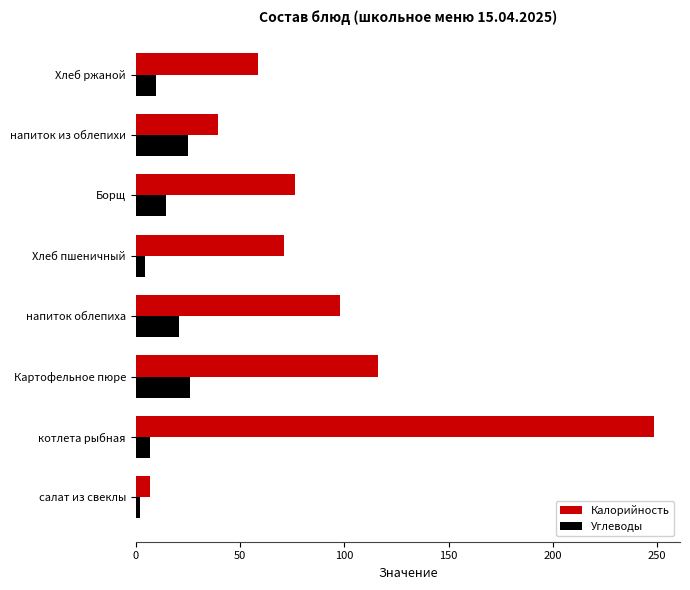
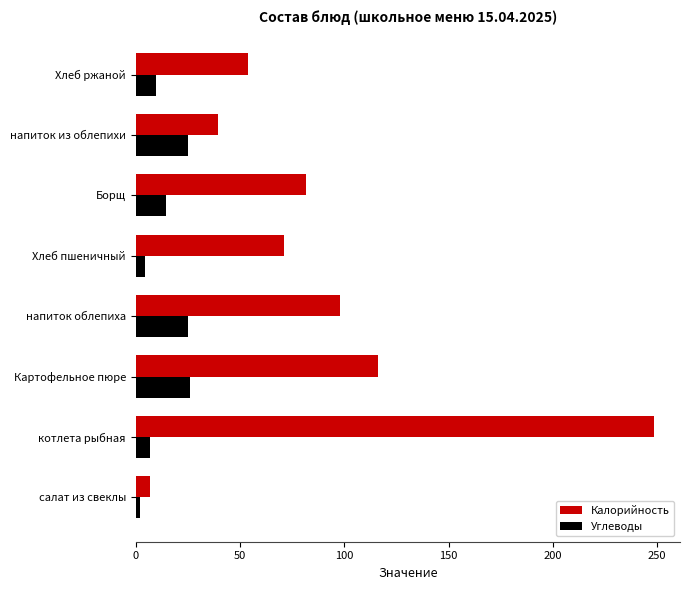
  {
    "Калорийность": {
-     "Хлеб ржаной": 59,
+     "Хлеб ржаной": 54,
      "напиток из облепихи": 39,
-     "Борщ": 76,
+     "Борщ": 81,
      "Хлеб пшеничный": 71,
      "напиток облепиха": 98,
      "Картофельное пюре": 116,
      "котлета рыбная": 249,
      "салат из свеклы": 7
    },
    "Углеводы": {
      "Хлеб ржаной": 10,
      "напиток из облепихи": 25,
      "Борщ": 14,
      "Хлеб пшеничный": 5,
-     "напиток облепиха": 21,
+     "напиток облепиха": 25,
      "Картофельное пюре": 26,
      "котлета рыбная": 7,
      "салат из свеклы": 2
    }
  }
